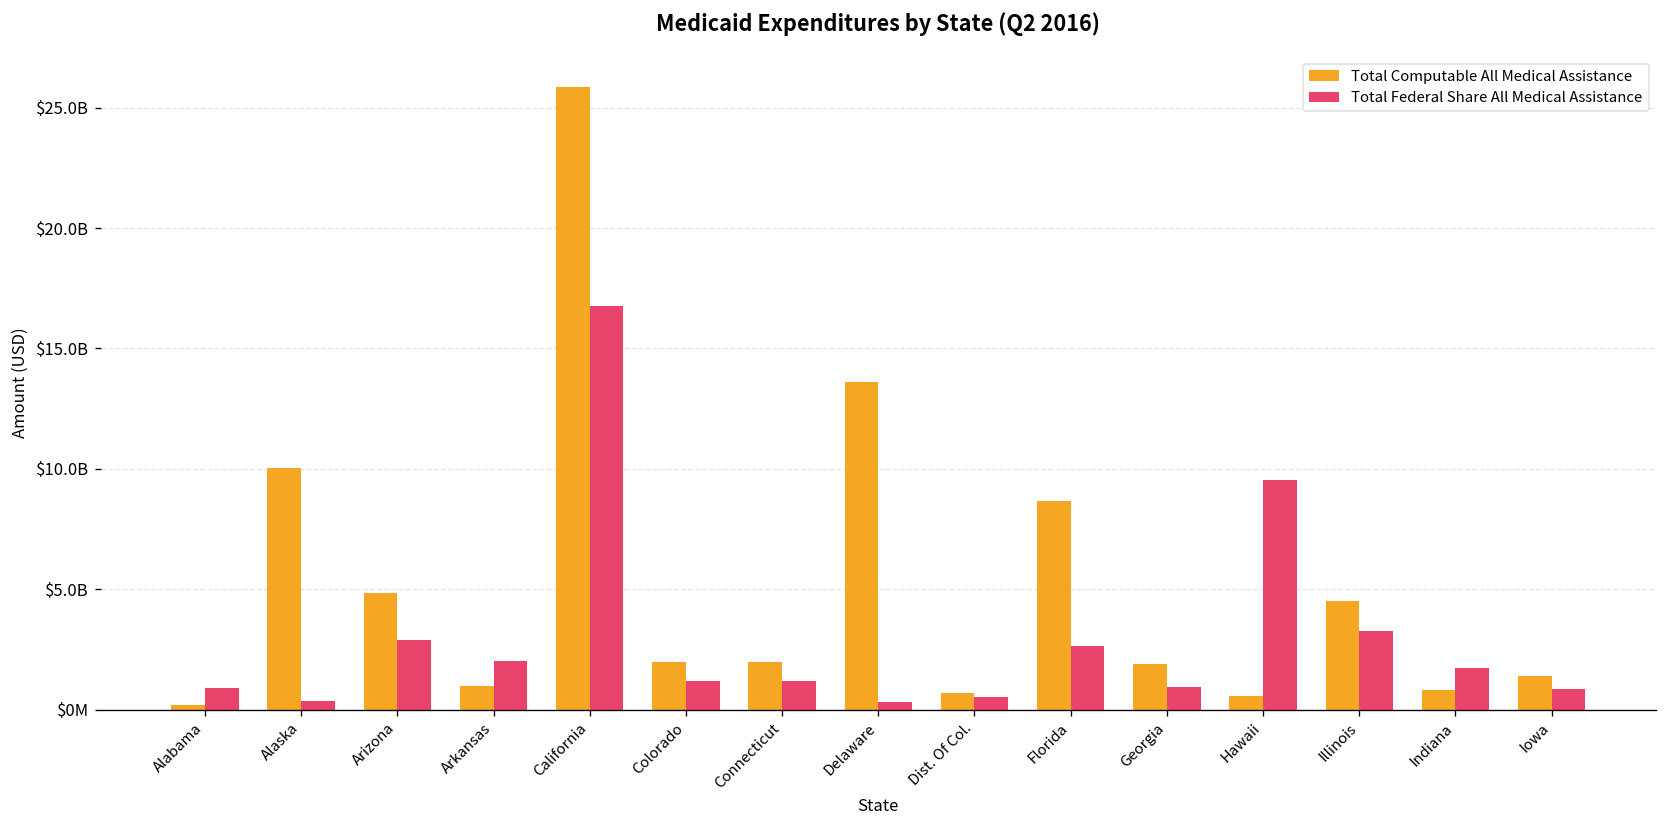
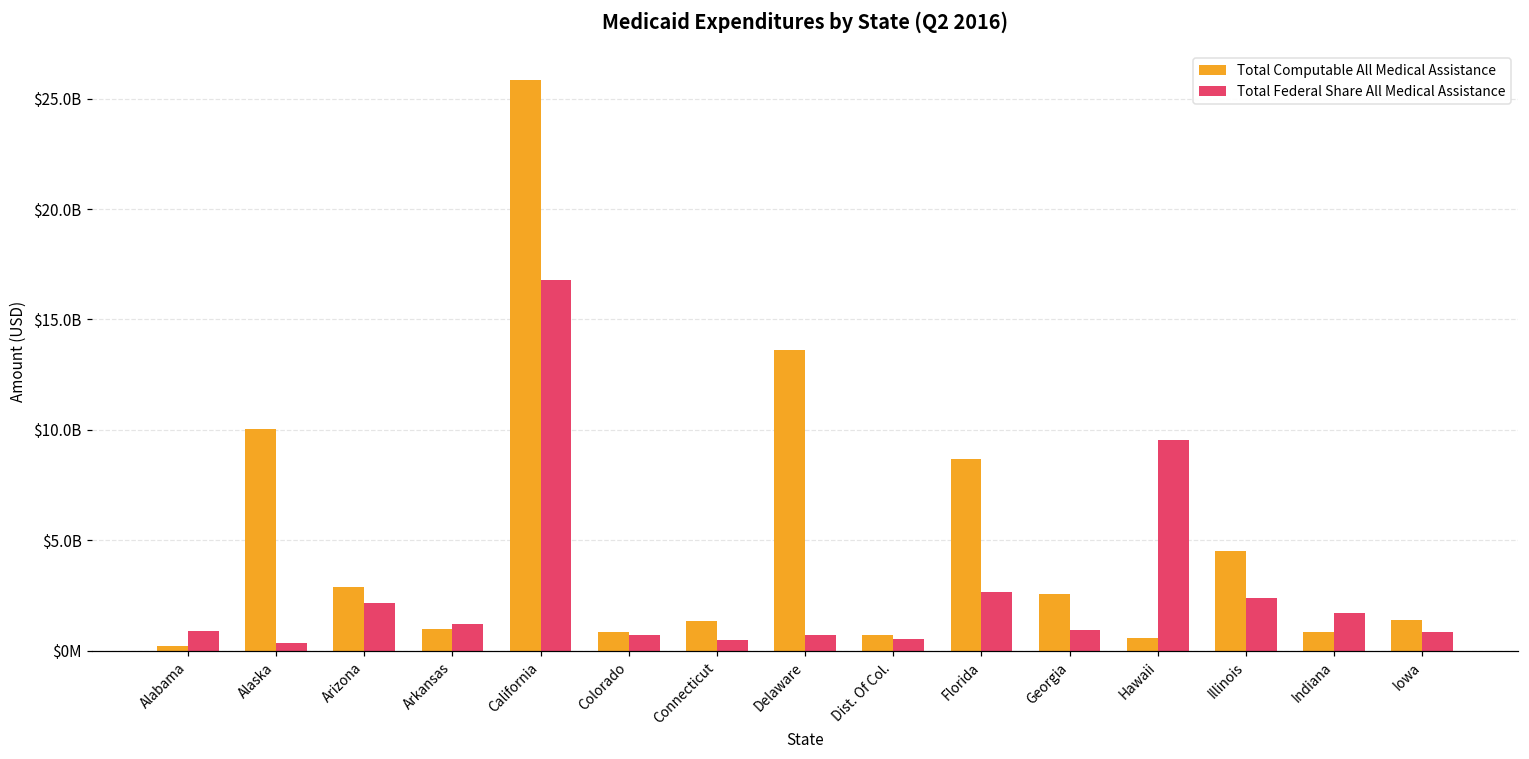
  {
    "Total Computable All Medical Assistance": {
      "Alabama": "$200000000",
      "Alaska": "$10000000000",
-     "Arizona": "$4800000000",
+     "Arizona": "$2900000000",
      "Arkansas": "$1000000000",
      "California": "$25800000000",
-     "Colorado": "$2000000000",
-     "Connecticut": "$2000000000",
+     "Colorado": "$800000000",
+     "Connecticut": "$1400000000",
      "Delaware": "$13600000000",
      "Dist. Of Col.": "$700000000",
      "Florida": "$8700000000",
-     "Georgia": "$1900000000",
+     "Georgia": "$2600000000",
      "Hawaii": "$600000000",
      "Illinois": "$4500000000",
      "Indiana": "$800000000",
      "Iowa": "$1400000000"
    },
    "Total Federal Share All Medical Assistance": {
      "Alabama": "$900000000",
      "Alaska": "$300000000",
-     "Arizona": "$2900000000",
-     "Arkansas": "$2000000000",
+     "Arizona": "$2200000000",
+     "Arkansas": "$1200000000",
      "California": "$16800000000",
-     "Colorado": "$1200000000",
-     "Connecticut": "$1200000000",
-     "Delaware": "$300000000",
+     "Colorado": "$700000000",
+     "Connecticut": "$500000000",
+     "Delaware": "$700000000",
      "Dist. Of Col.": "$500000000",
      "Florida": "$2600000000",
      "Georgia": "$1000000000",
      "Hawaii": "$9500000000",
-     "Illinois": "$3200000000",
+     "Illinois": "$2400000000",
      "Indiana": "$1700000000",
      "Iowa": "$900000000"
    }
  }
